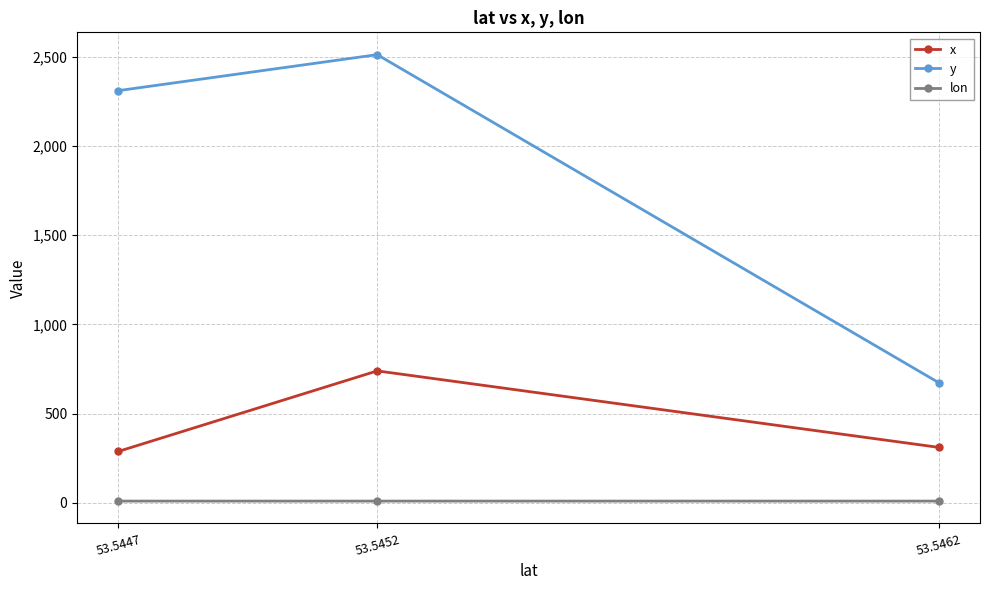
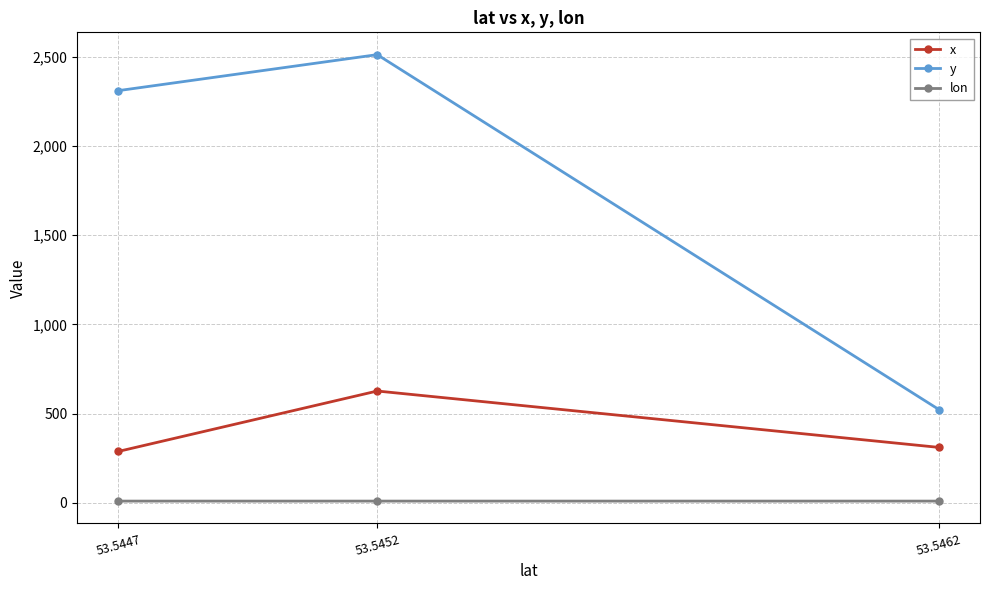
  {
    "x": {
      "53.5447": "290",
-     "53.5452": "740",
+     "53.5452": "630",
      "53.5462": "310"
    },
    "y": {
      "53.5447": "2,310",
      "53.5452": "2,510",
-     "53.5462": "670"
+     "53.5462": "520"
    },
    "lon": {
      "53.5447": "10",
      "53.5452": "10",
      "53.5462": "10"
    }
  }
